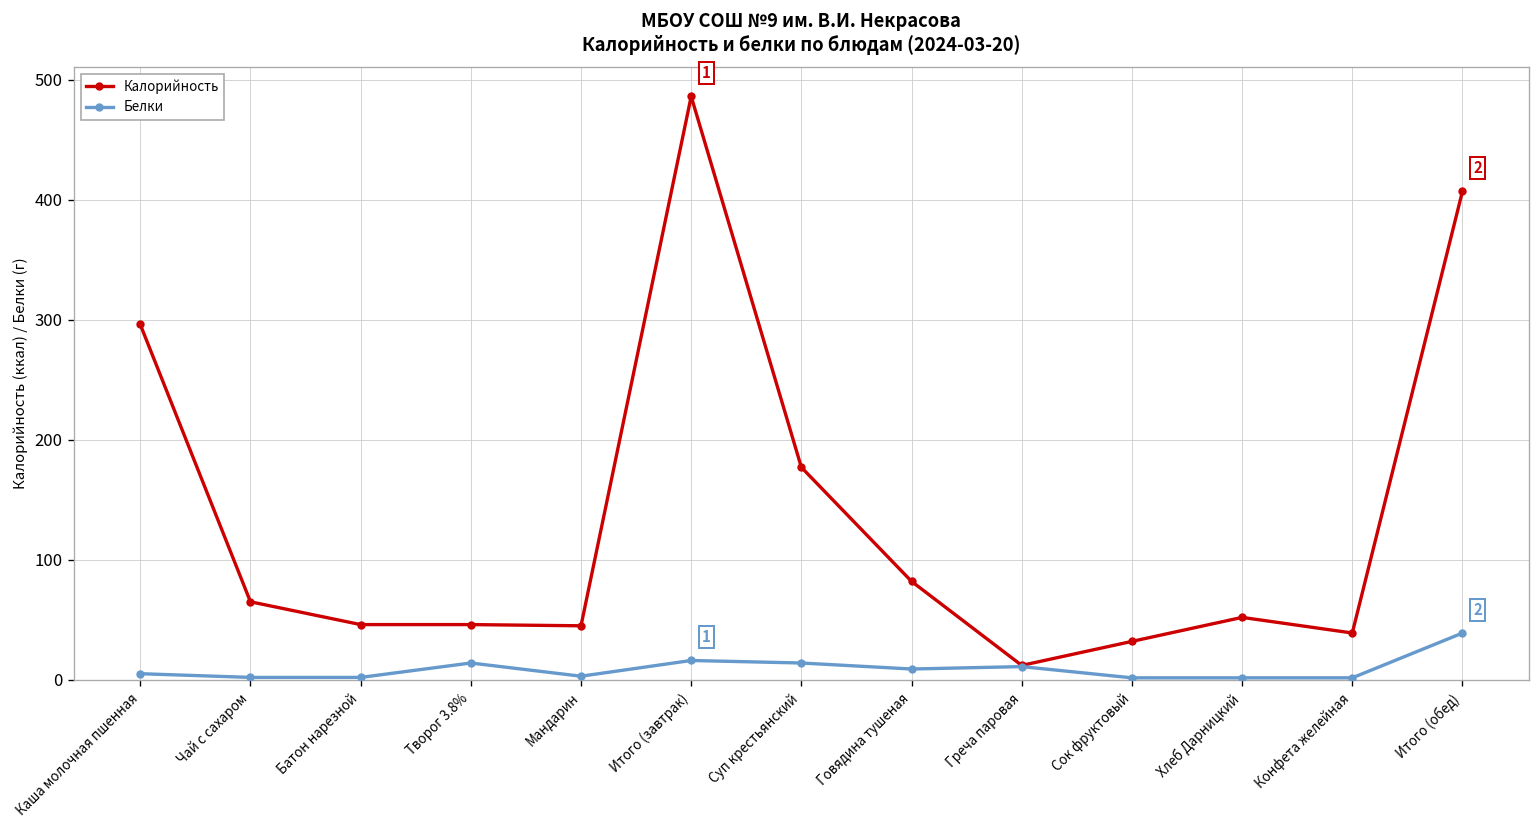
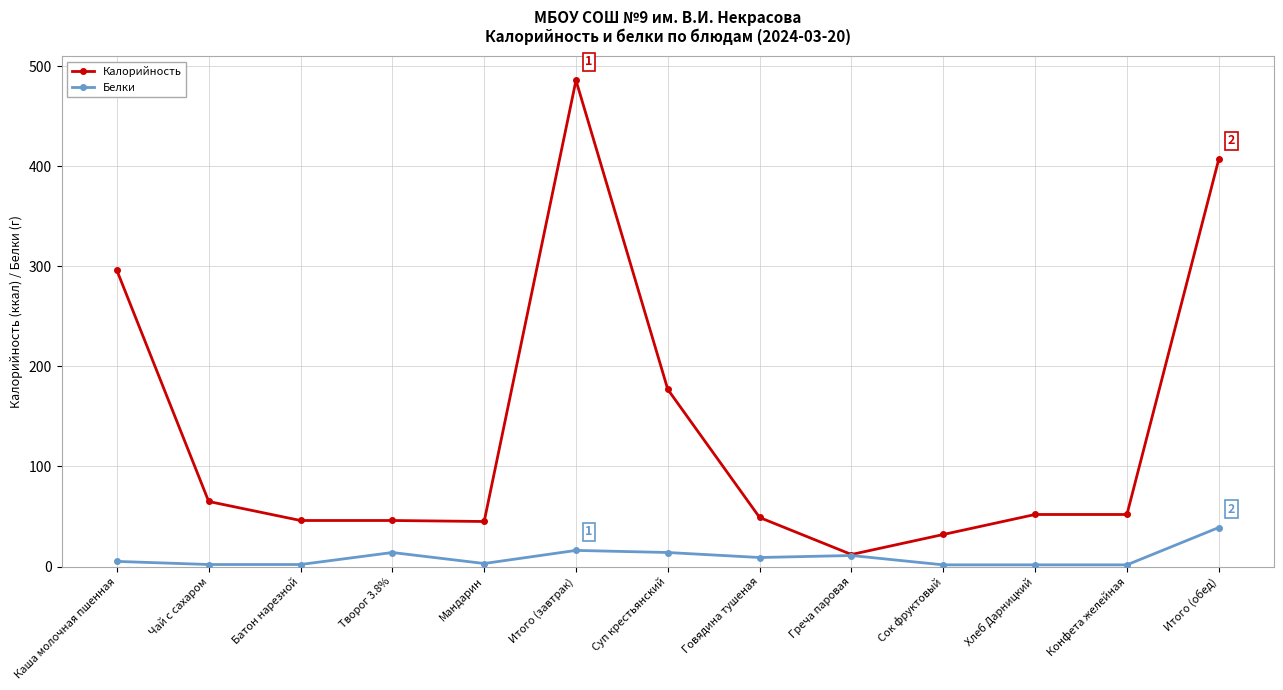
  {
    "Калорийность": {
      "Каша молочная пшенная": 296,
      "Чай с сахаром": 65,
      "Батон нарезной": 46,
      "Творог 3.8%": 46,
      "Мандарин": 45,
      "Суп крестьянский": 177,
-     "Говядина тушеная": 82,
+     "Говядина тушеная": 49,
      "Сок фруктовый": 32,
      "Хлеб Дарницкий": 52,
-     "Конфета желейная": 39
+     "Конфета желейная": 52
    },
    "Белки": {
      "Каша молочная пшенная": 5,
      "Чай с сахаром": 2,
      "Батон нарезной": 2,
      "Творог 3.8%": 14,
      "Мандарин": 3,
      "Суп крестьянский": 14,
      "Говядина тушеная": 9,
      "Сок фруктовый": 2,
      "Хлеб Дарницкий": 2,
      "Конфета желейная": 2
    }
  }
